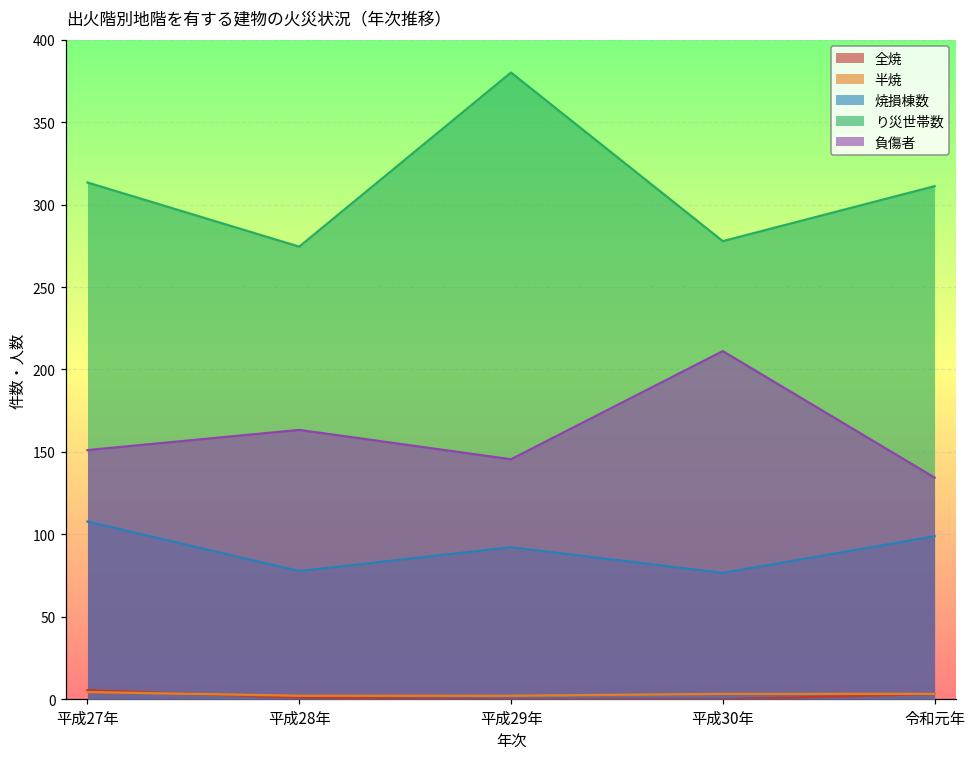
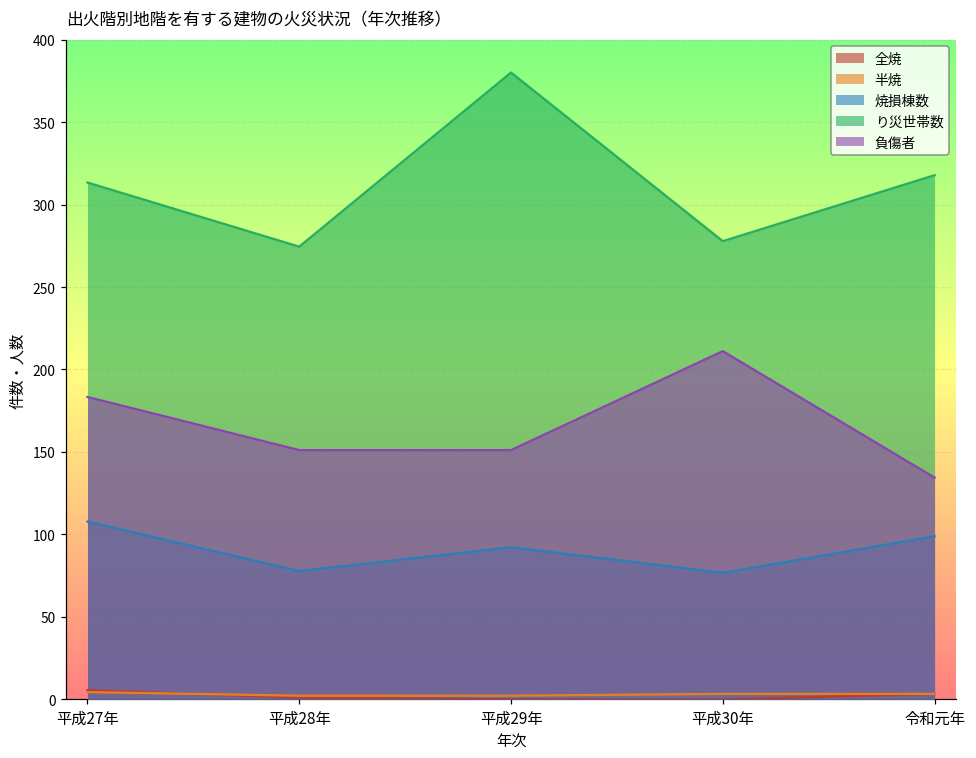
  {
    "全焼": {
      "平成29年": 0,
      "平成30年": 0
    },
    "半焼": {
      "平成29年": 2,
      "平成30年": 3
    },
    "焼損棟数": {
      "平成27年": 108,
      "平成28年": 78,
      "平成29年": 92,
      "平成30年": 77,
      "令和元年": 99
    },
    "り災世帯数": {
      "平成27年": 313,
      "平成28年": 274,
      "平成29年": 380,
      "平成30年": 278,
-     "令和元年": 311
+     "令和元年": 318
    },
    "負傷者": {
-     "平成27年": 151,
-     "平成28年": 163,
-     "平成29年": 146,
+     "平成27年": 183,
+     "平成28年": 151,
+     "平成29年": 151,
      "平成30年": 211,
      "令和元年": 134
    }
  }
